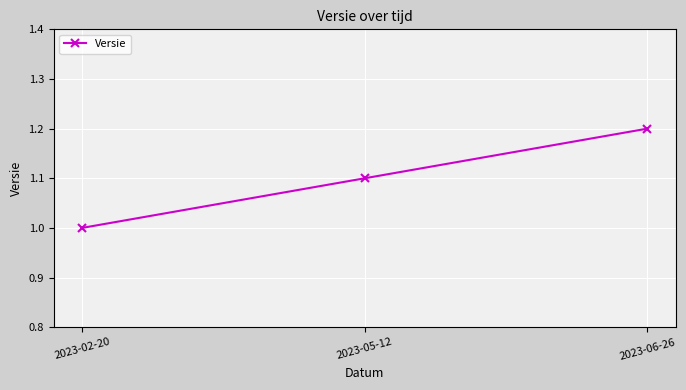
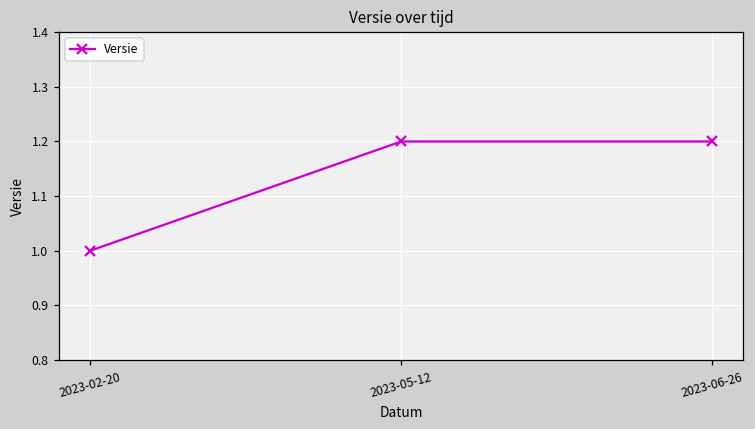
  {
    "2023-02-20": 1.0,
-   "2023-05-12": 1.1,
+   "2023-05-12": 1.2,
    "2023-06-26": 1.2
  }
